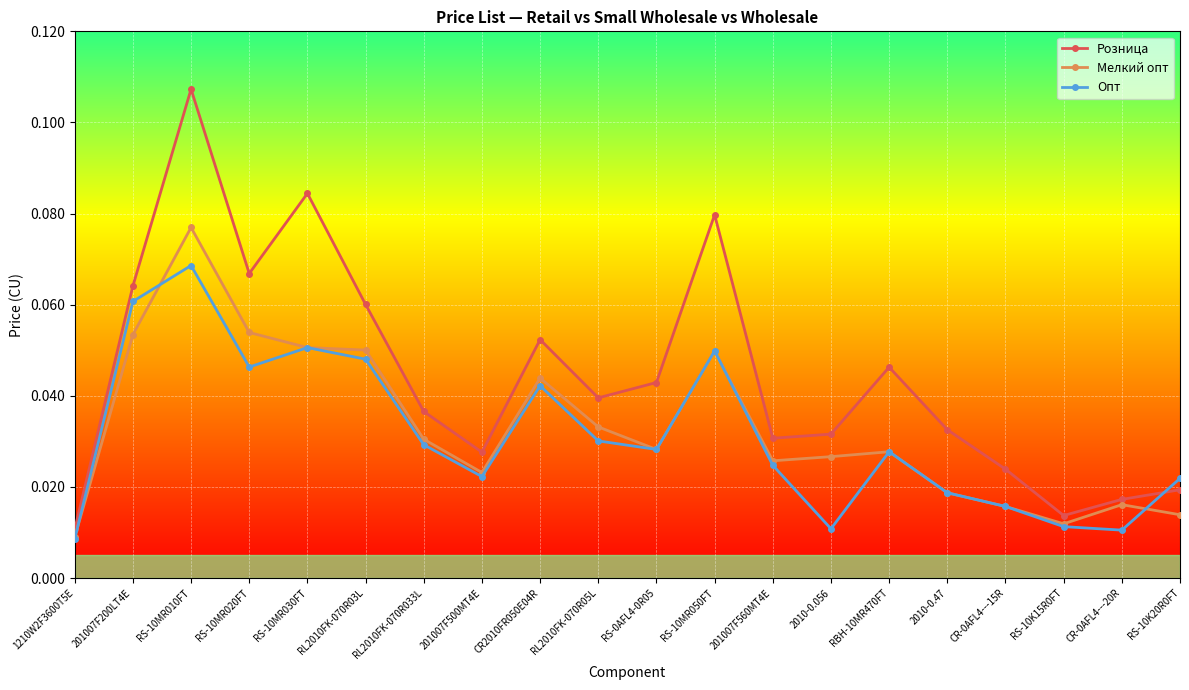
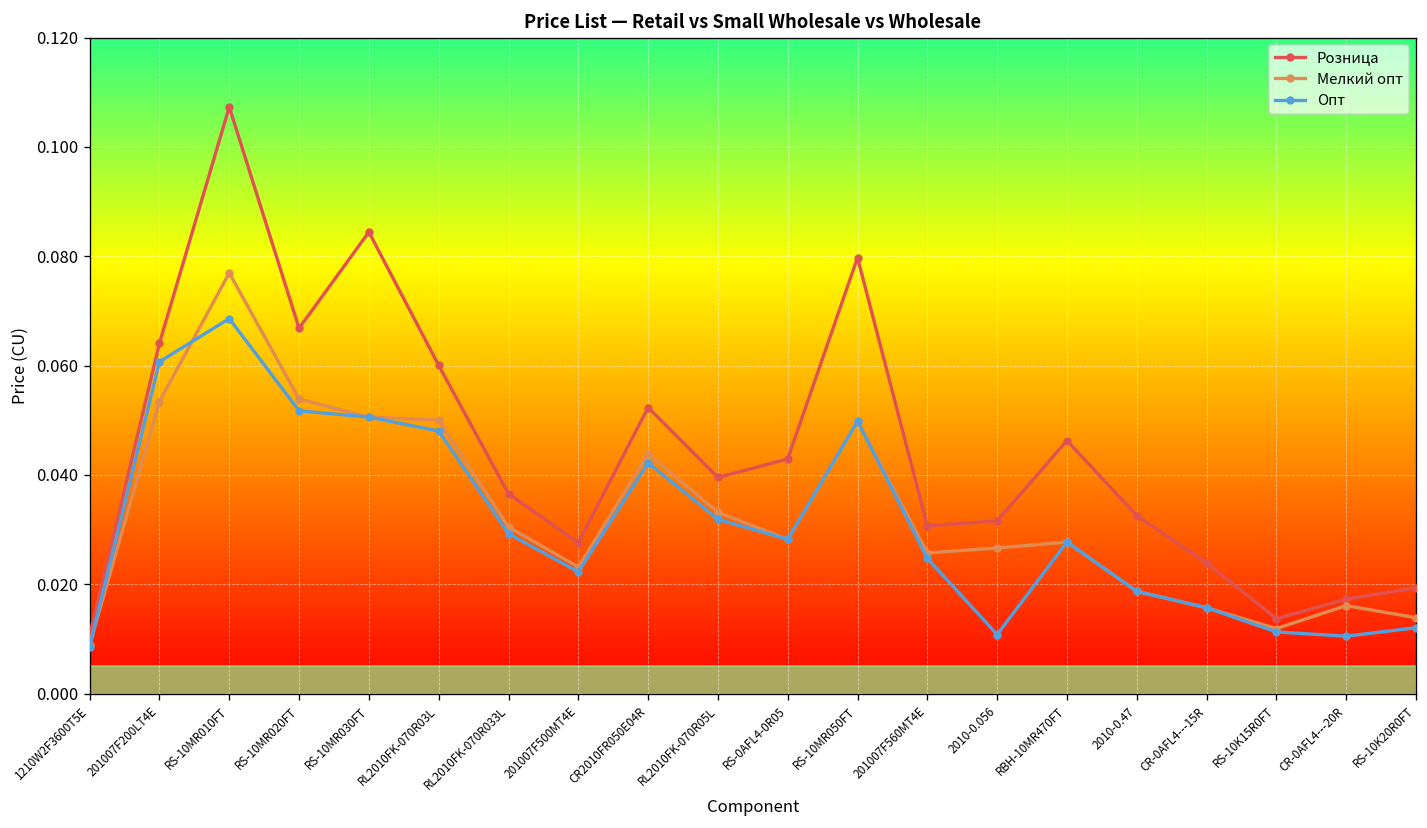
  {
    "Опт": {
      "201007F200LT4E": 0.061,
      "RS-10MR010FT": 0.069,
-     "RS-10MR020FT": 0.046,
+     "RS-10MR020FT": 0.052,
      "RL2010FK-070R03L": 0.048,
      "RL2010FK-070R033L": 0.029,
      "201007F500MT4E": 0.022,
      "CR2010FR050E04R": 0.042,
-     "RL2010FK-070R05L": 0.030,
+     "RL2010FK-070R05L": 0.032,
      "201007F560MT4E": 0.025,
      "2010-0.056": 0.011,
      "RS-10K15R0FT": 0.011,
      "CR-0AFL4---20R": 0.011,
-     "RS-10K20R0FT": 0.022
+     "RS-10K20R0FT": 0.012
    }
  }
